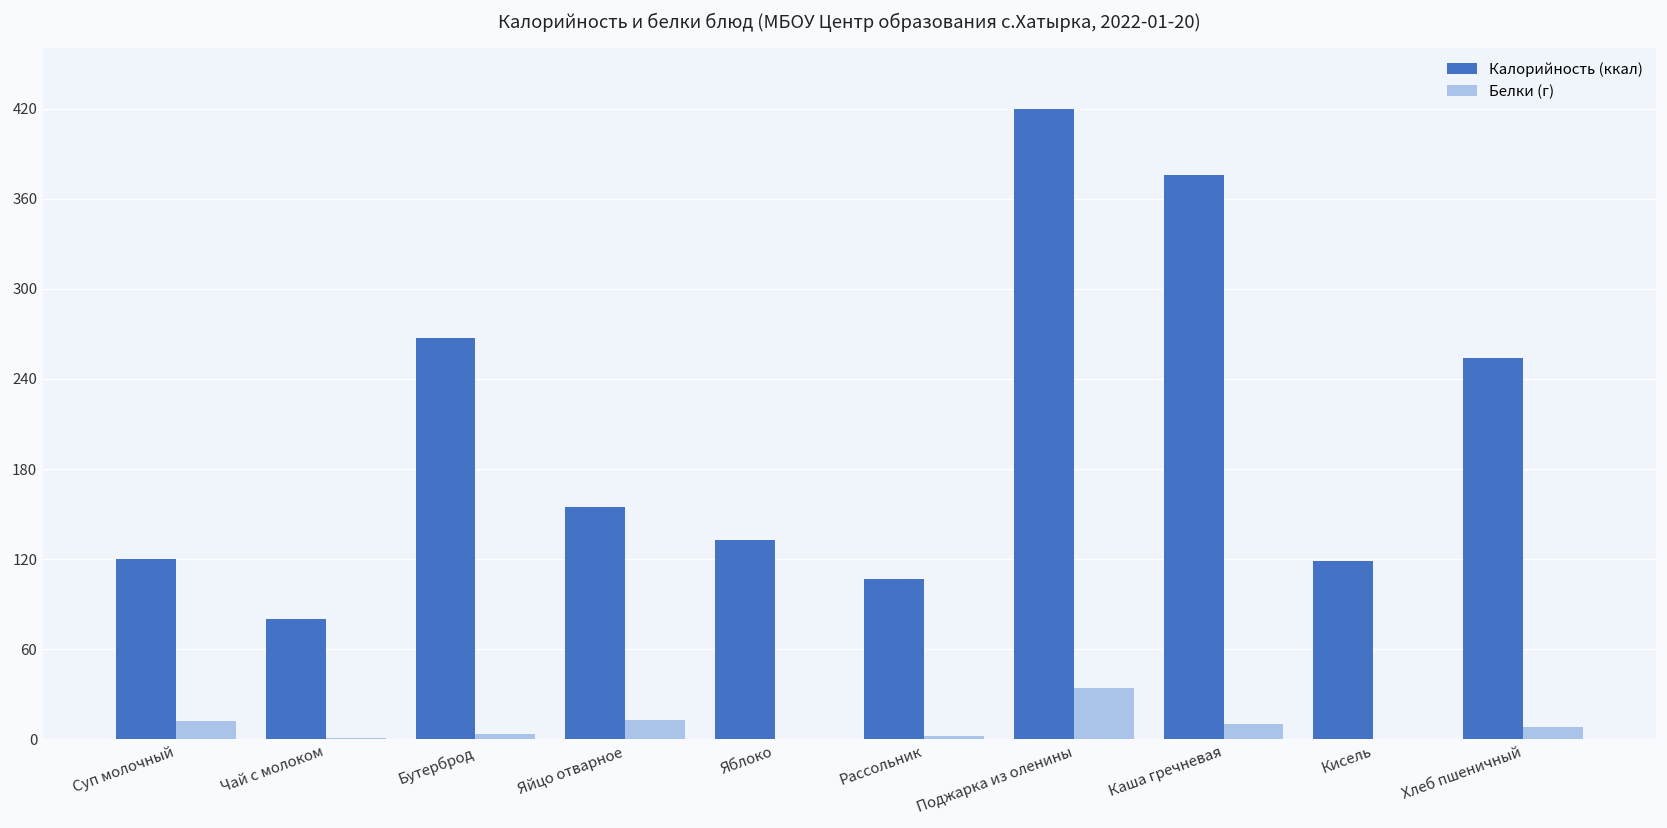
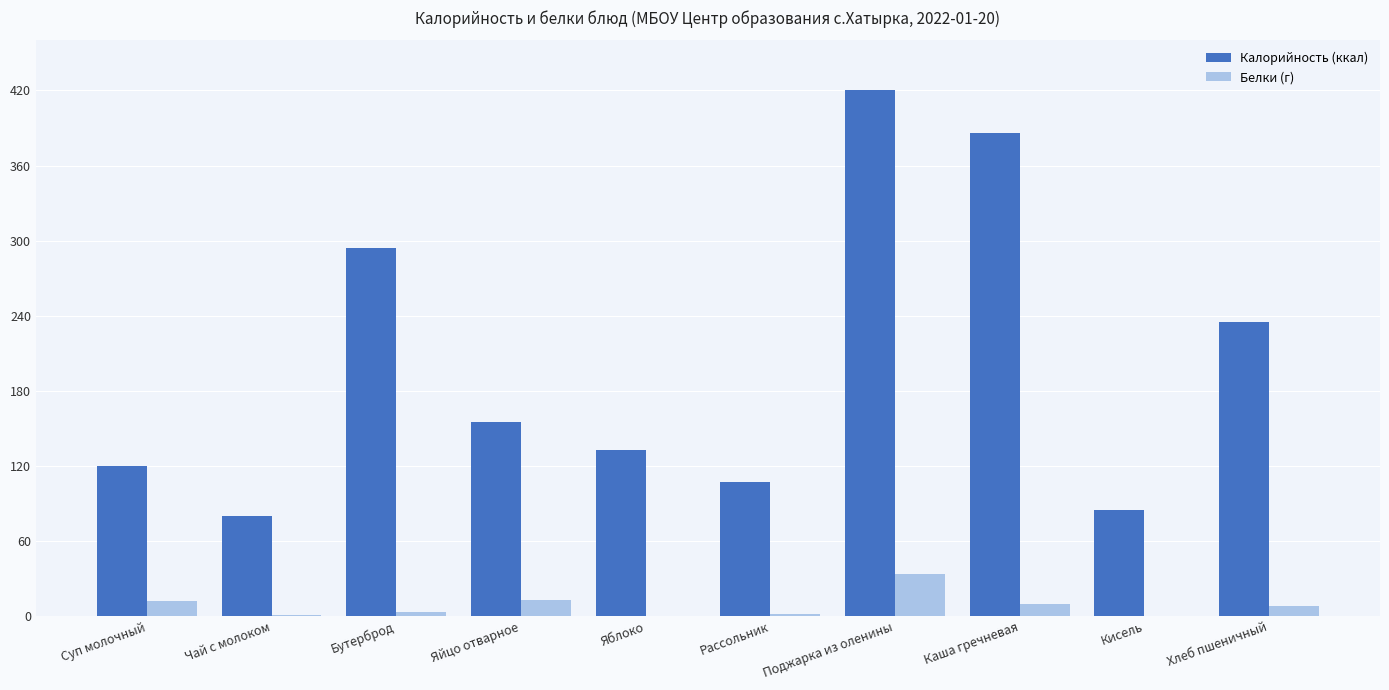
  {
    "Калорийность (ккал)": {
      "Суп молочный": 120,
      "Чай с молоком": 80,
-     "Бутерброд": 267,
+     "Бутерброд": 294,
      "Яйцо отварное": 155,
      "Яблоко": 133,
      "Рассольник": 107,
      "Поджарка из оленины": 420,
-     "Каша гречневая": 376,
-     "Кисель": 119,
-     "Хлеб пшеничный": 254
+     "Каша гречневая": 386,
+     "Кисель": 85,
+     "Хлеб пшеничный": 235
    },
    "Белки (г)": {
      "Суп молочный": 12,
      "Бутерброд": 3,
      "Яйцо отварное": 13,
      "Яблоко": 0,
      "Рассольник": 2,
      "Поджарка из оленины": 34,
      "Каша гречневая": 10,
      "Кисель": 0,
      "Хлеб пшеничный": 8
    }
  }
